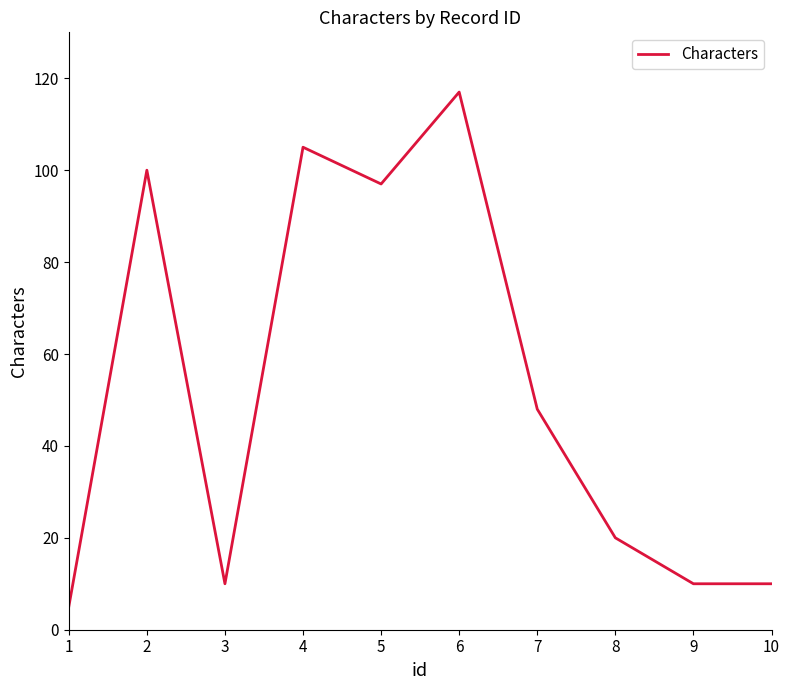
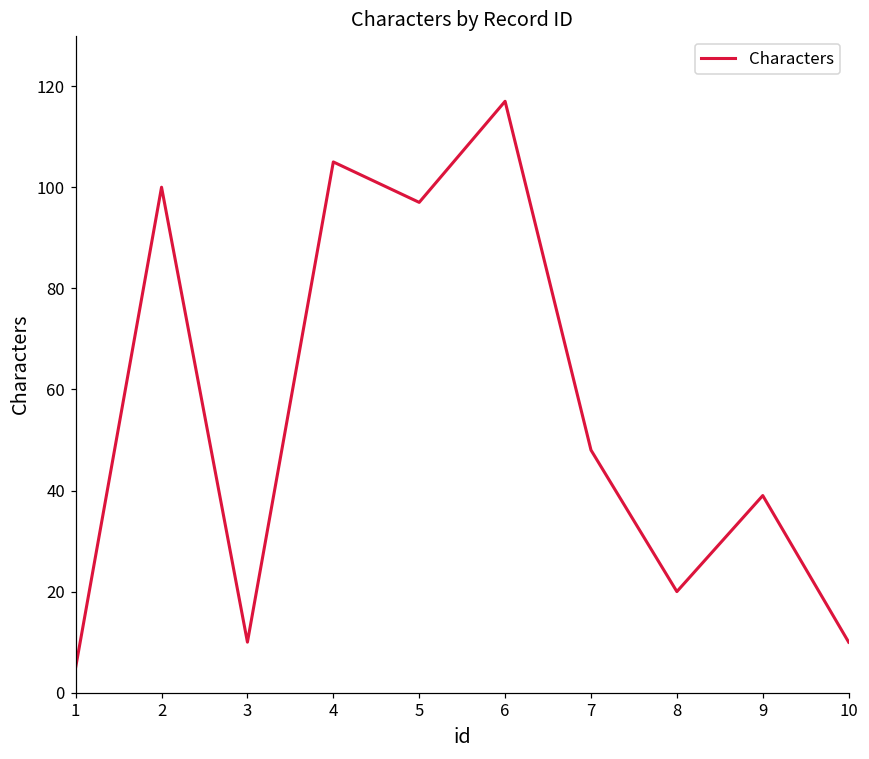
  {
    "1": 5,
    "2": 100,
    "3": 10,
    "4": 105,
    "5": 97,
    "6": 117,
    "7": 48,
    "8": 20,
-   "9": 10,
+   "9": 39,
    "10": 10
  }
